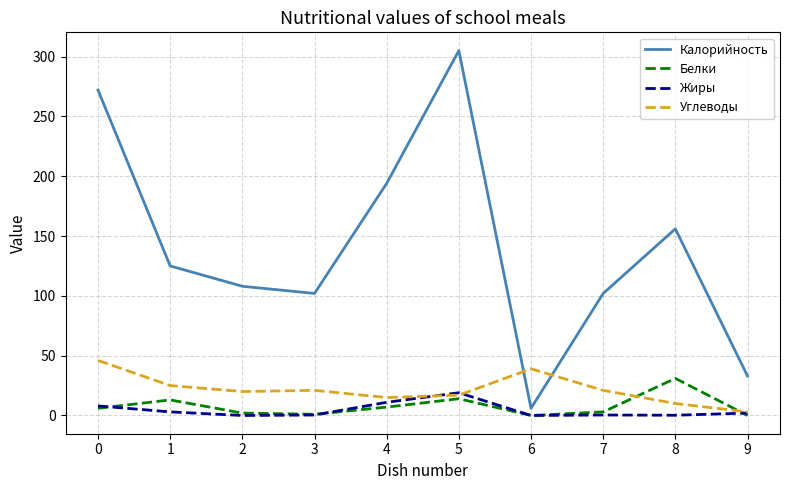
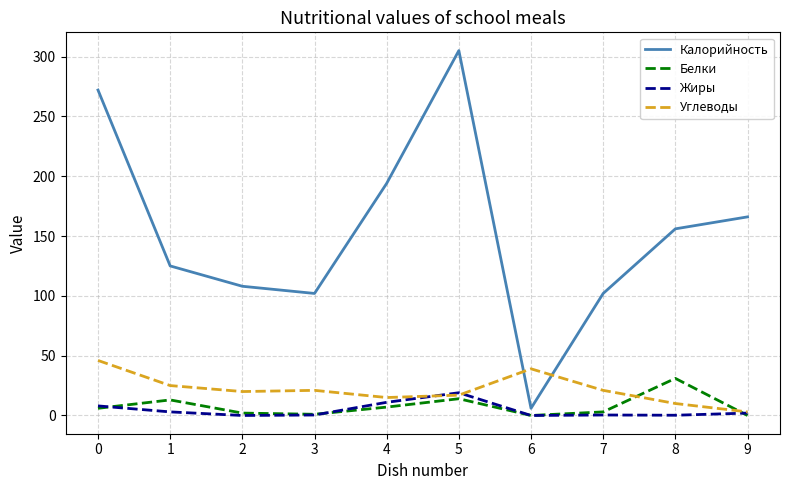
  {
    "Калорийность": {
      "0": 272,
      "1": 125,
      "2": 108,
      "3": 102,
      "4": 194,
      "5": 305,
      "6": 6,
      "7": 102,
      "8": 156,
-     "9": 33
+     "9": 166
    },
    "Белки": {
      "1": 13,
      "4": 7,
      "5": 14,
      "7": 3,
      "8": 31
    },
    "Жиры": {
      "1": 3,
      "4": 11,
      "7": 0,
      "8": 0
    },
    "Углеводы": {
      "0": 46,
      "1": 25,
      "2": 20,
      "3": 21,
      "4": 15,
      "6": 39,
      "7": 21,
      "8": 10
    }
  }
